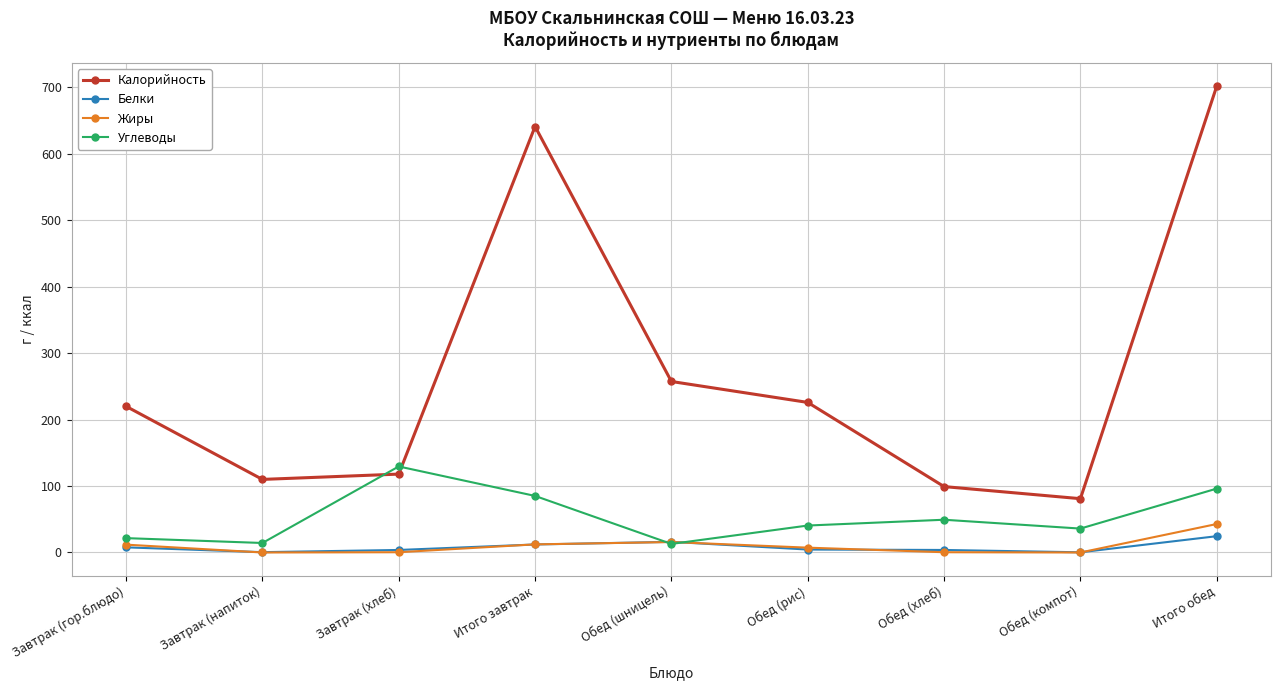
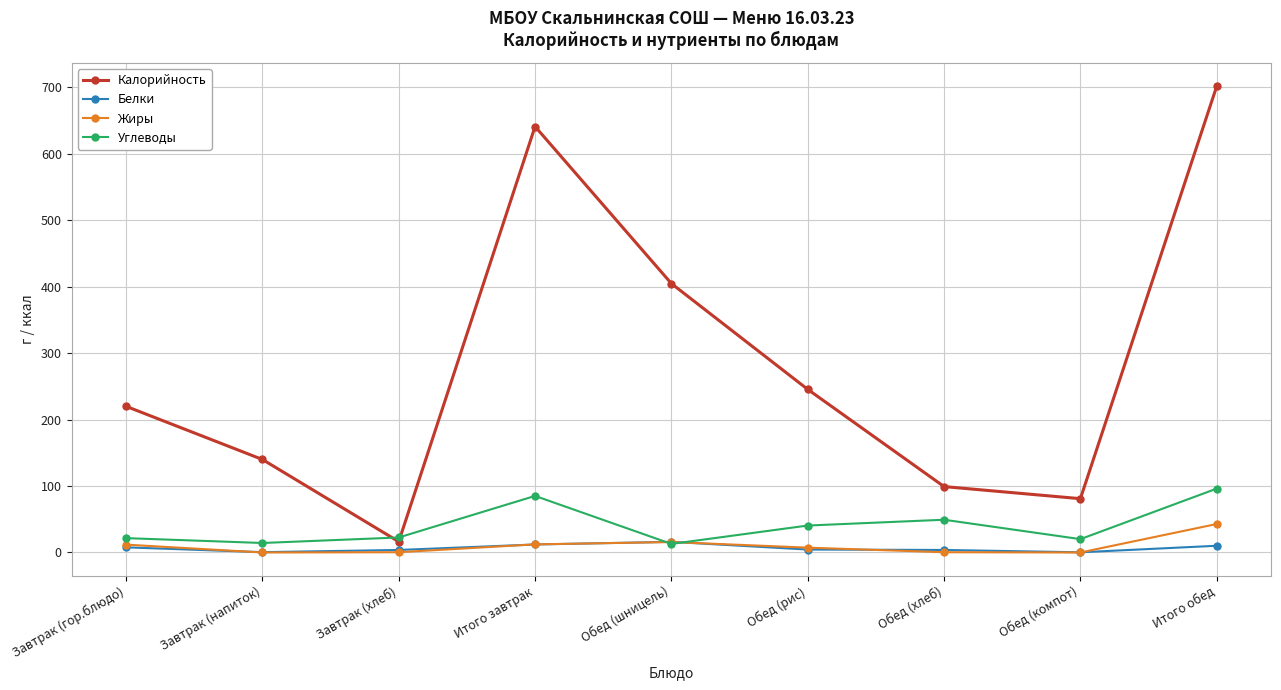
  {
    "Калорийность": {
      "Завтрак (гор.блюдо)": 220,
-     "Завтрак (напиток)": 110,
-     "Завтрак (хлеб)": 120,
+     "Завтрак (напиток)": 140,
+     "Завтрак (хлеб)": 20,
      "Итого завтрак": 640,
-     "Обед (шницель)": 260,
-     "Обед (рис)": 230,
+     "Обед (шницель)": 400,
+     "Обед (рис)": 250,
      "Обед (хлеб)": 100,
      "Обед (компот)": 80,
      "Итого обед": 700
    },
    "Белки": {
      "Завтрак (гор.блюдо)": 10,
-     "Итого обед": 20
+     "Итого обед": 10
    },
    "Жиры": {
      "Завтрак (гор.блюдо)": 10,
      "Итого обед": 40
    },
    "Углеводы": {
      "Завтрак (гор.блюдо)": 20,
      "Завтрак (напиток)": 10,
-     "Завтрак (хлеб)": 130,
+     "Завтрак (хлеб)": 20,
      "Итого завтрак": 90,
      "Обед (рис)": 40,
      "Обед (хлеб)": 50,
-     "Обед (компот)": 40,
+     "Обед (компот)": 20,
      "Итого обед": 100
    }
  }
